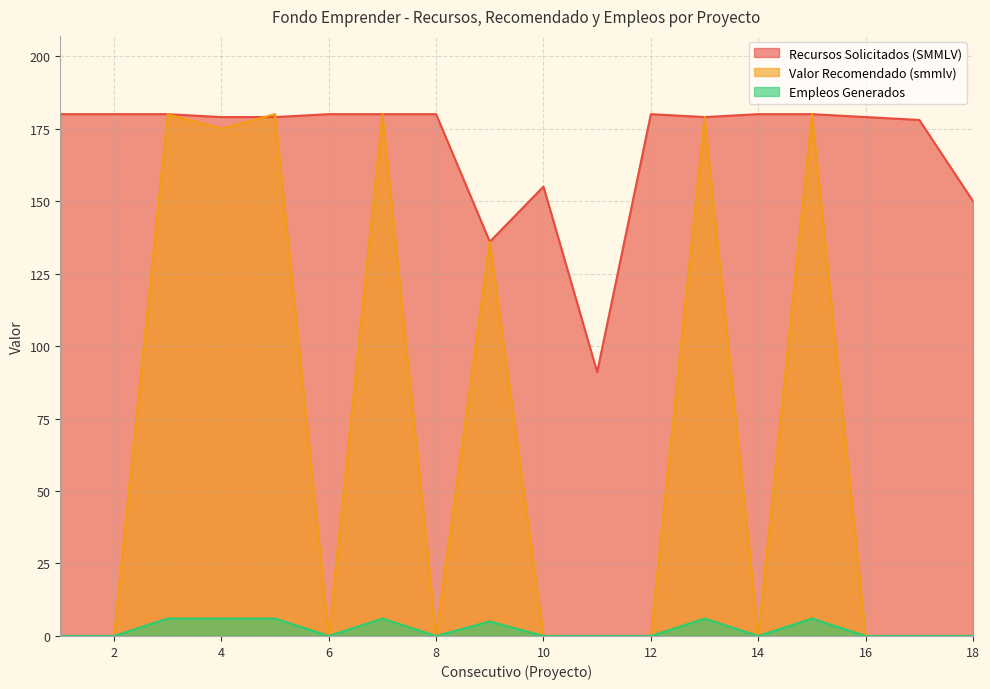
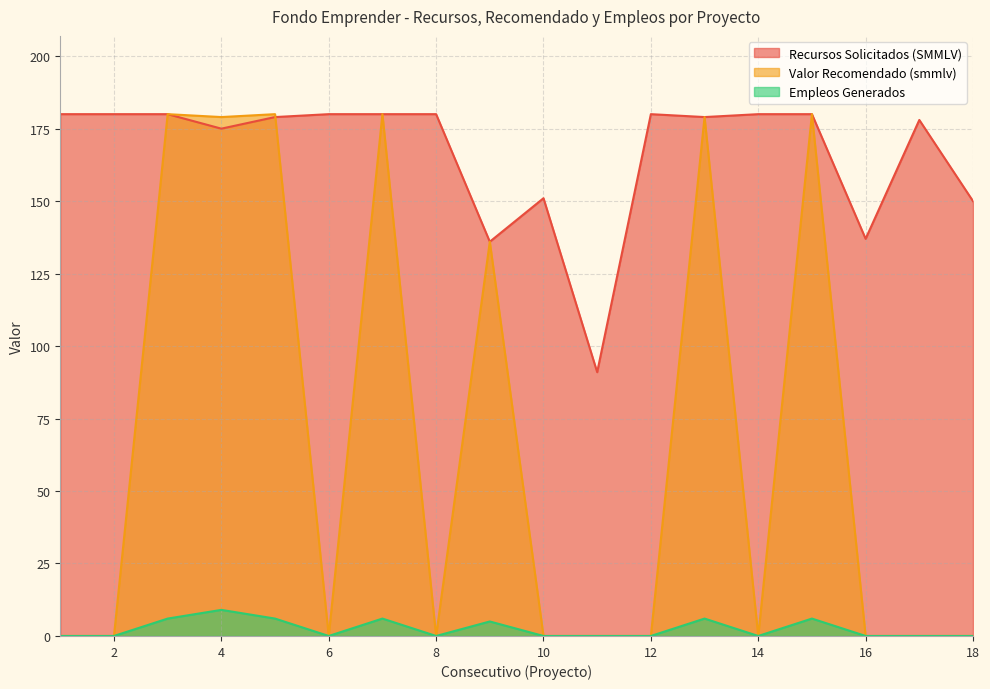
  {
    "Recursos Solicitados (SMMLV)": {
      "2": 180,
-     "4": 179,
+     "4": 175,
      "6": 180,
      "8": 180,
-     "10": 155,
+     "10": 151,
      "12": 180,
      "14": 180,
-     "16": 179,
+     "16": 137,
      "18": 150
    },
    "Valor Recomendado (smmlv)": {
-     "4": 175
+     "4": 179
    },
    "Empleos Generados": {
-     "4": 6
+     "4": 9
    }
  }
